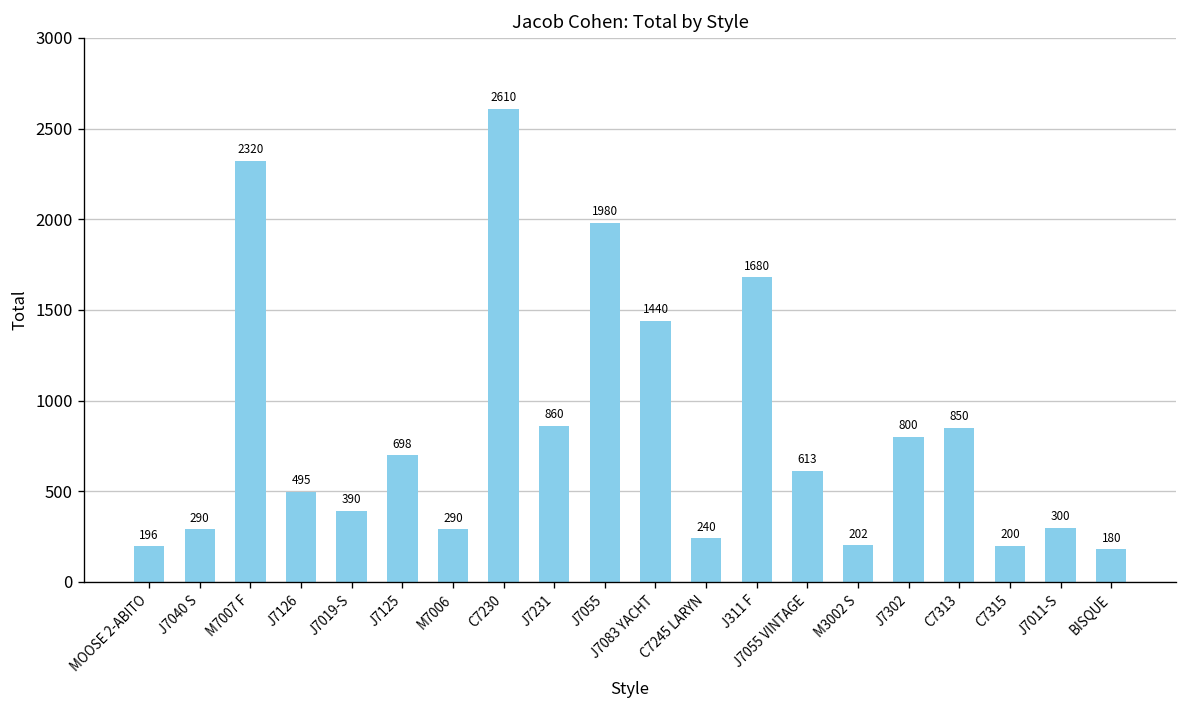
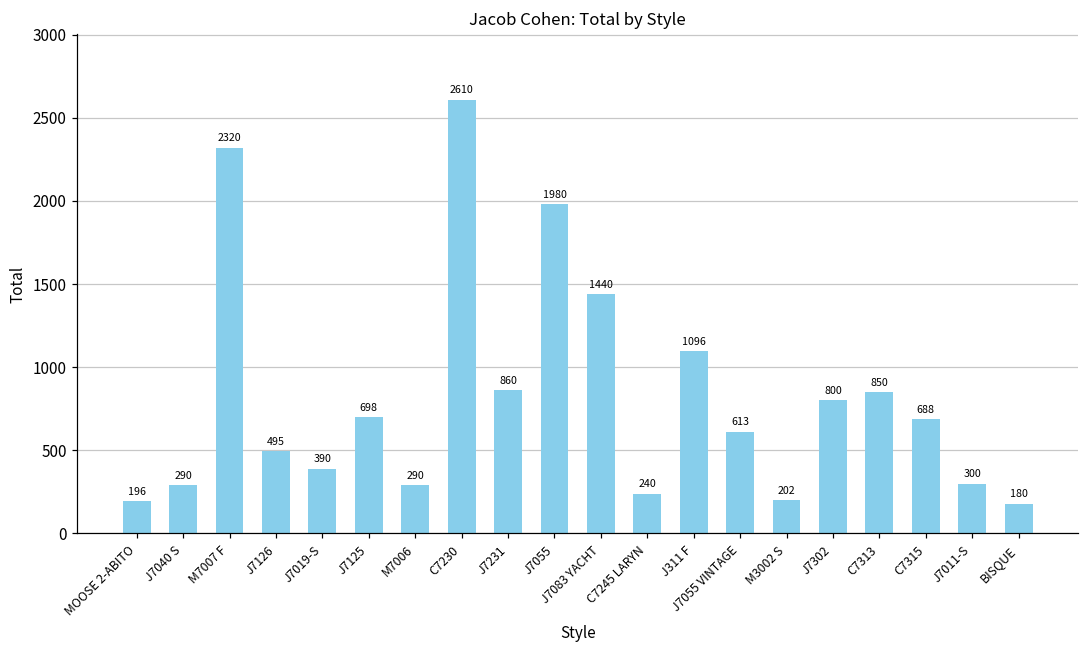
  {
    "MOOSE 2-ABITO": 196,
    "J7040 S": 290,
    "M7007 F": 2320,
    "J7126": 495,
    "J7019-S": 390,
    "J7125": 698,
    "M7006": 290,
    "C7230": 2610,
    "J7231": 860,
    "J7055": 1980,
    "J7083 YACHT": 1440,
    "C7245 LARYN": 240,
-   "J311 F": 1680,
+   "J311 F": 1096,
    "J7055 VINTAGE": 613,
    "M3002 S": 202,
    "J7302": 800,
    "C7313": 850,
-   "C7315": 200,
+   "C7315": 688,
    "J7011-S": 300,
    "BISQUE": 180
  }
